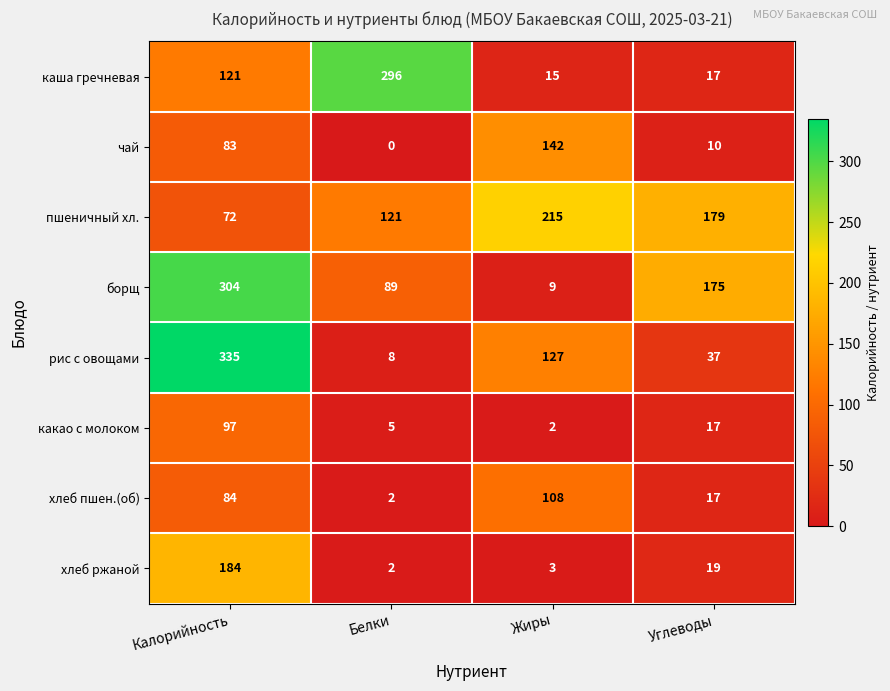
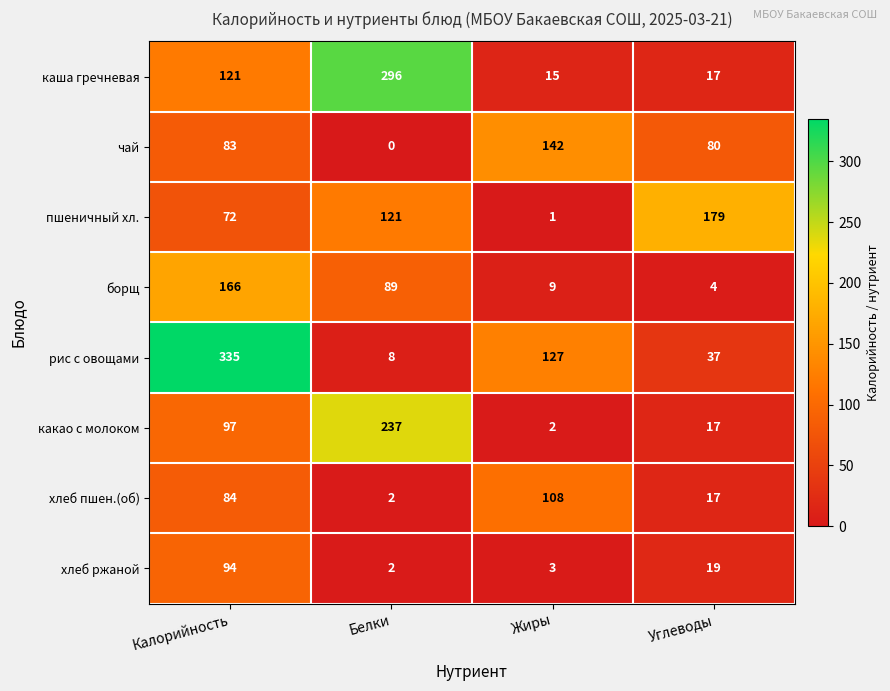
  {
    "каша гречневая": {
      "Калорийность": 121,
      "Белки": 296,
      "Жиры": 15,
      "Углеводы": 17
    },
    "чай": {
      "Калорийность": 83,
      "Белки": 0,
      "Жиры": 142,
-     "Углеводы": 10
+     "Углеводы": 80
    },
    "пшеничный хл.": {
      "Калорийность": 72,
      "Белки": 121,
-     "Жиры": 215,
+     "Жиры": 1,
      "Углеводы": 179
    },
    "борщ": {
-     "Калорийность": 304,
+     "Калорийность": 166,
      "Белки": 89,
      "Жиры": 9,
-     "Углеводы": 175
+     "Углеводы": 4
    },
    "рис с овощами": {
      "Калорийность": 335,
      "Белки": 8,
      "Жиры": 127,
      "Углеводы": 37
    },
    "какао с молоком": {
      "Калорийность": 97,
-     "Белки": 5,
+     "Белки": 237,
      "Жиры": 2,
      "Углеводы": 17
    },
    "хлеб пшен.(об)": {
      "Калорийность": 84,
      "Белки": 2,
      "Жиры": 108,
      "Углеводы": 17
    },
    "хлеб ржаной": {
-     "Калорийность": 184,
+     "Калорийность": 94,
      "Белки": 2,
      "Жиры": 3,
      "Углеводы": 19
    }
  }
